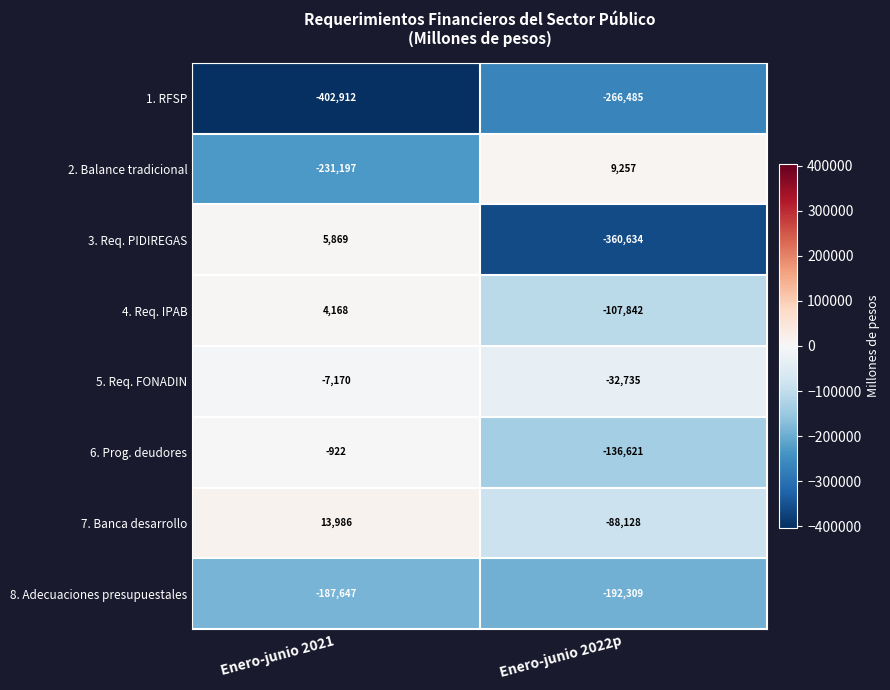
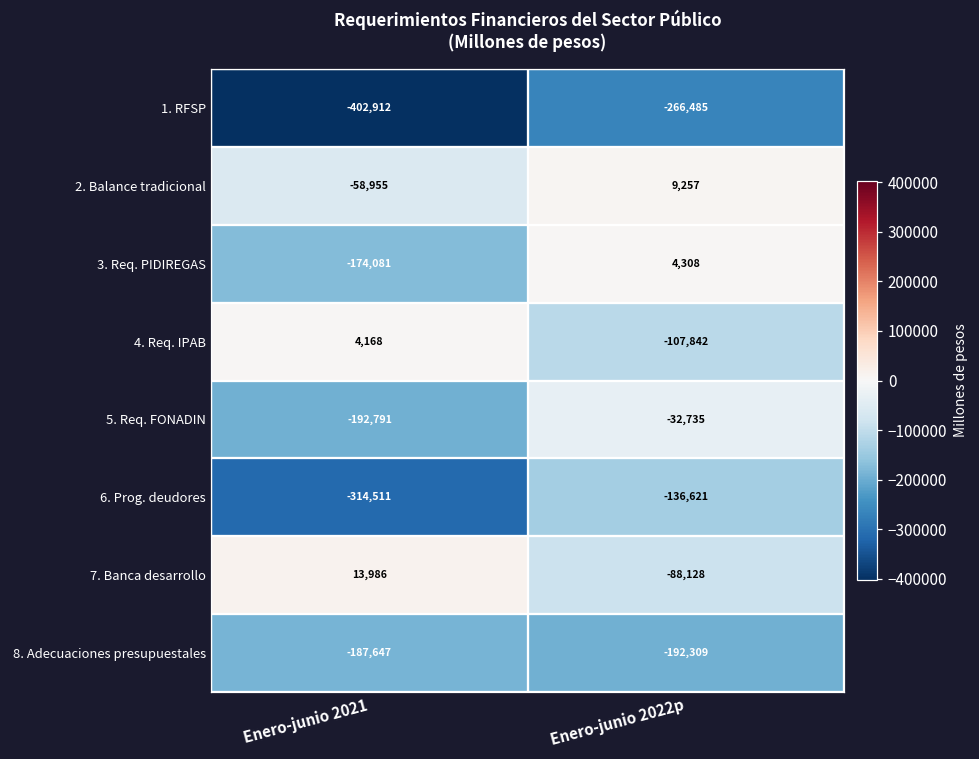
  {
    "1. RFSP": {
      "Enero-junio 2021": "-402,912",
      "Enero-junio 2022p": "-266,485"
    },
    "2. Balance tradicional": {
-     "Enero-junio 2021": "-231,197",
+     "Enero-junio 2021": "-58,955",
      "Enero-junio 2022p": "9,257"
    },
    "3. Req. PIDIREGAS": {
-     "Enero-junio 2021": "5,869",
-     "Enero-junio 2022p": "-360,634"
+     "Enero-junio 2021": "-174,081",
+     "Enero-junio 2022p": "4,308"
    },
    "4. Req. IPAB": {
      "Enero-junio 2021": "4,168",
      "Enero-junio 2022p": "-107,842"
    },
    "5. Req. FONADIN": {
-     "Enero-junio 2021": "-7,170",
+     "Enero-junio 2021": "-192,791",
      "Enero-junio 2022p": "-32,735"
    },
    "6. Prog. deudores": {
-     "Enero-junio 2021": "-922",
+     "Enero-junio 2021": "-314,511",
      "Enero-junio 2022p": "-136,621"
    },
    "7. Banca desarrollo": {
      "Enero-junio 2021": "13,986",
      "Enero-junio 2022p": "-88,128"
    },
    "8. Adecuaciones presupuestales": {
      "Enero-junio 2021": "-187,647",
      "Enero-junio 2022p": "-192,309"
    }
  }
